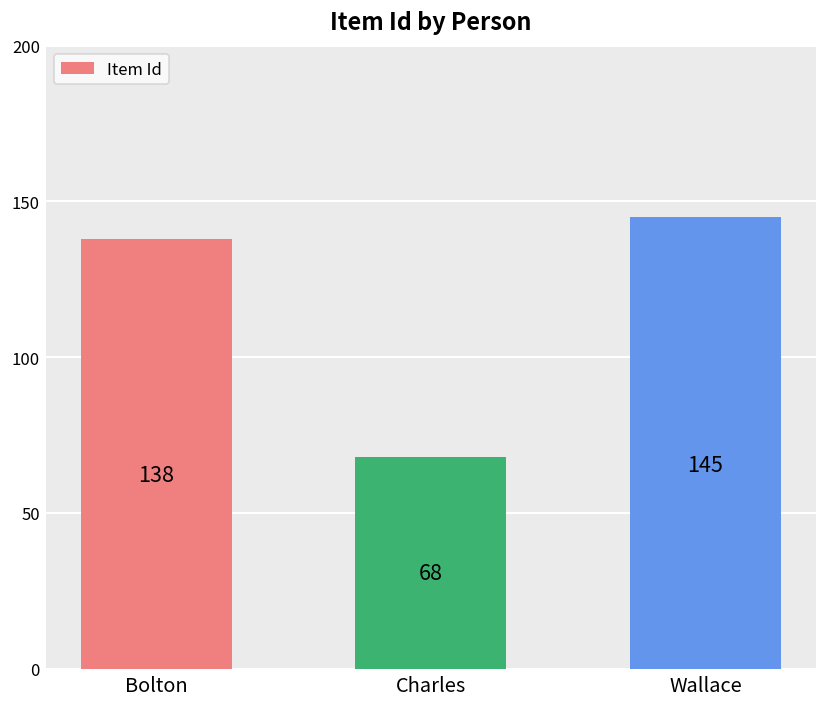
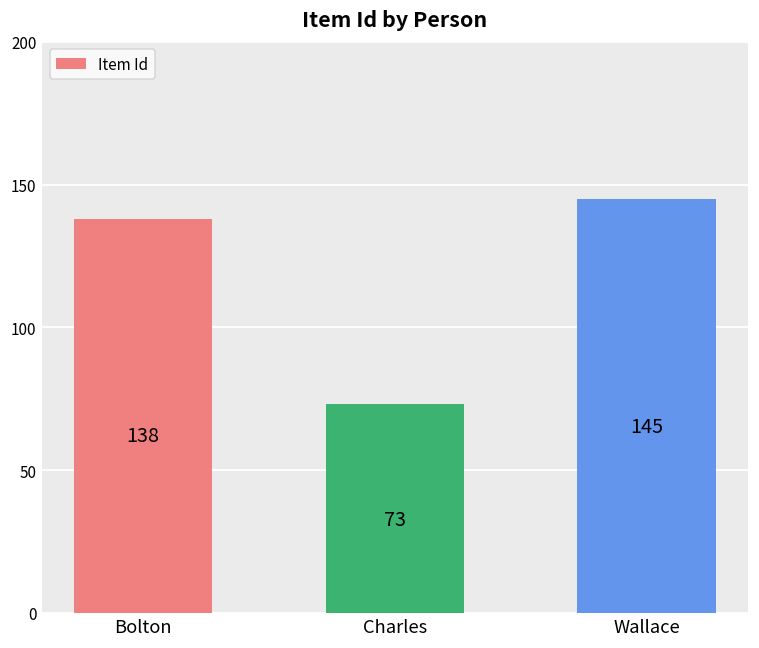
  {
    "Bolton": 138,
-   "Charles": 68,
+   "Charles": 73,
    "Wallace": 145
  }
